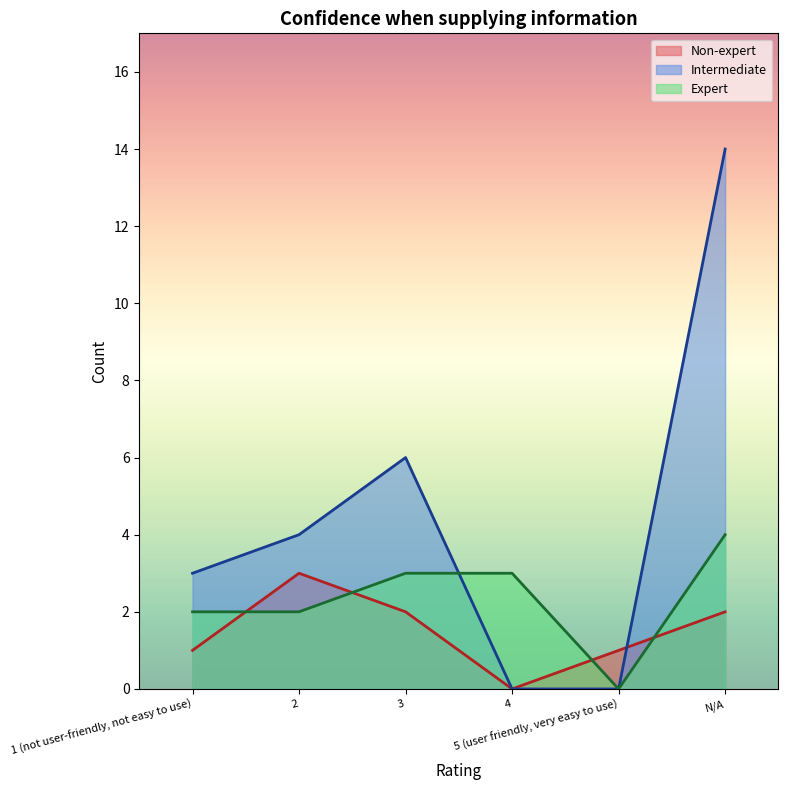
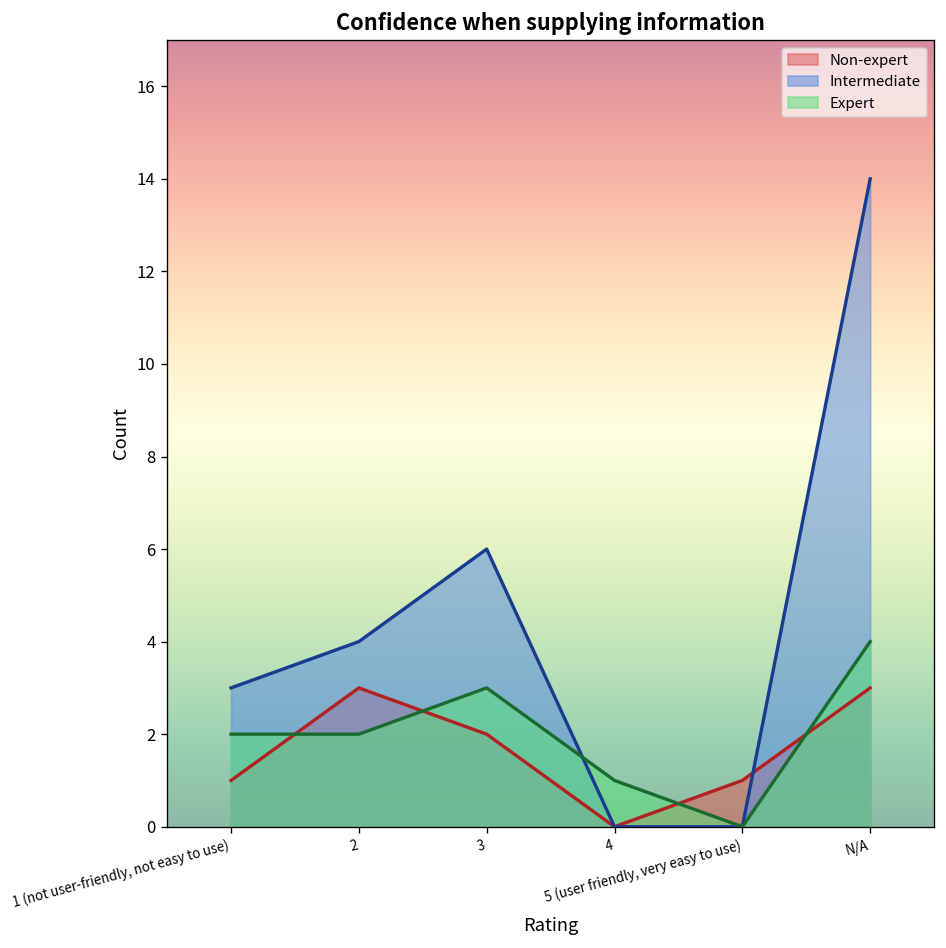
  {
    "Non-expert": {
      "1 (not user-friendly, not easy to use)": 1,
      "2": 3,
      "3": 2,
      "5 (user friendly, very easy to use)": 1,
-     "N/A": 2
+     "N/A": 3
    },
    "Intermediate": {
      "1 (not user-friendly, not easy to use)": 3,
      "2": 4,
      "3": 6,
      "N/A": 14
    },
    "Expert": {
      "1 (not user-friendly, not easy to use)": 2,
      "2": 2,
      "3": 3,
-     "4": 3,
+     "4": 1,
      "N/A": 4
    }
  }
